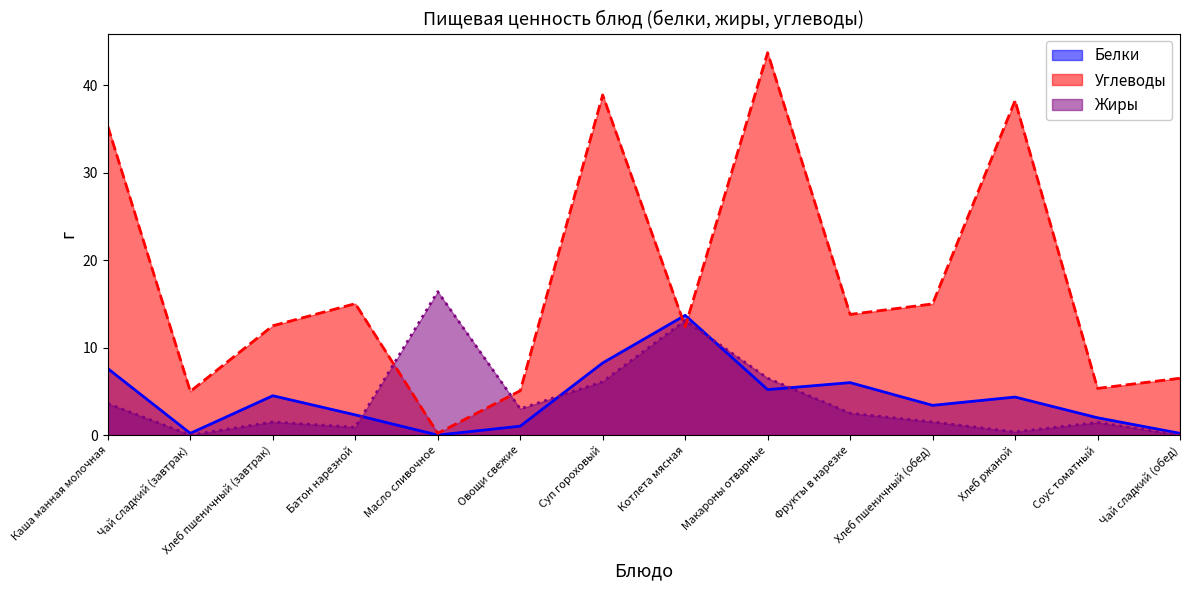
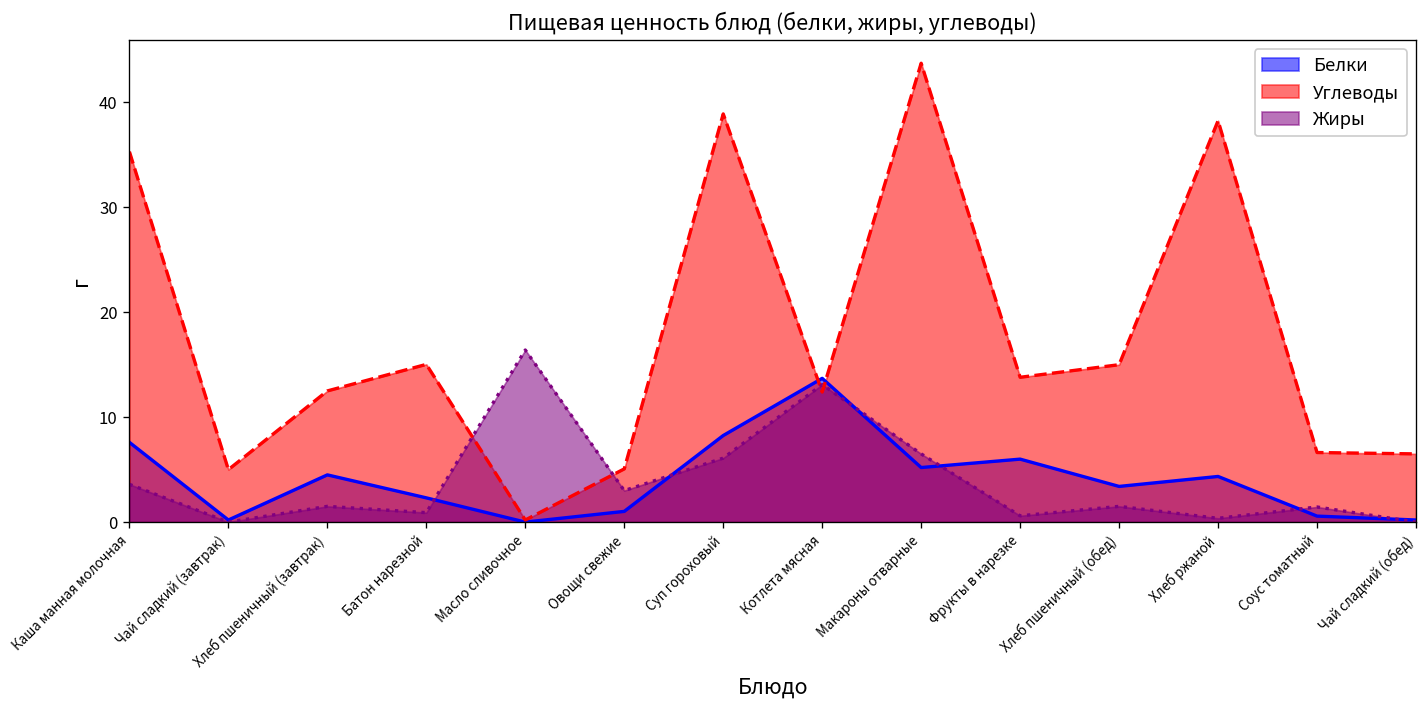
  {
    "Белки": {
      "Каша манная молочная": 8,
      "Хлеб пшеничный (завтрак)": 5,
      "Батон нарезной": 2,
      "Овощи свежие": 1,
      "Суп гороховый": 8,
      "Котлета мясная": 14,
      "Макароны отварные": 5,
      "Фрукты в нарезке": 6,
      "Хлеб пшеничный (обед)": 3,
      "Хлеб ржаной": 4,
-     "Соус томатный": 2
+     "Соус томатный": 1
    },
    "Углеводы": {
      "Каша манная молочная": 35,
      "Чай сладкий (завтрак)": 5,
      "Хлеб пшеничный (завтрак)": 13,
      "Батон нарезной": 15,
      "Овощи свежие": 5,
      "Суп гороховый": 39,
      "Котлета мясная": 12,
      "Макароны отварные": 44,
      "Фрукты в нарезке": 14,
      "Хлеб пшеничный (обед)": 15,
      "Хлеб ржаной": 38,
-     "Соус томатный": 5,
+     "Соус томатный": 7,
      "Чай сладкий (обед)": 7
    },
    "Жиры": {
      "Каша манная молочная": 4,
      "Хлеб пшеничный (завтрак)": 2,
      "Батон нарезной": 1,
      "Масло сливочное": 16,
      "Овощи свежие": 3,
      "Суп гороховый": 6,
      "Котлета мясная": 13,
      "Макароны отварные": 7,
-     "Фрукты в нарезке": 3,
+     "Фрукты в нарезке": 1,
      "Хлеб пшеничный (обед)": 2,
      "Хлеб ржаной": 0,
      "Соус томатный": 1
    }
  }
